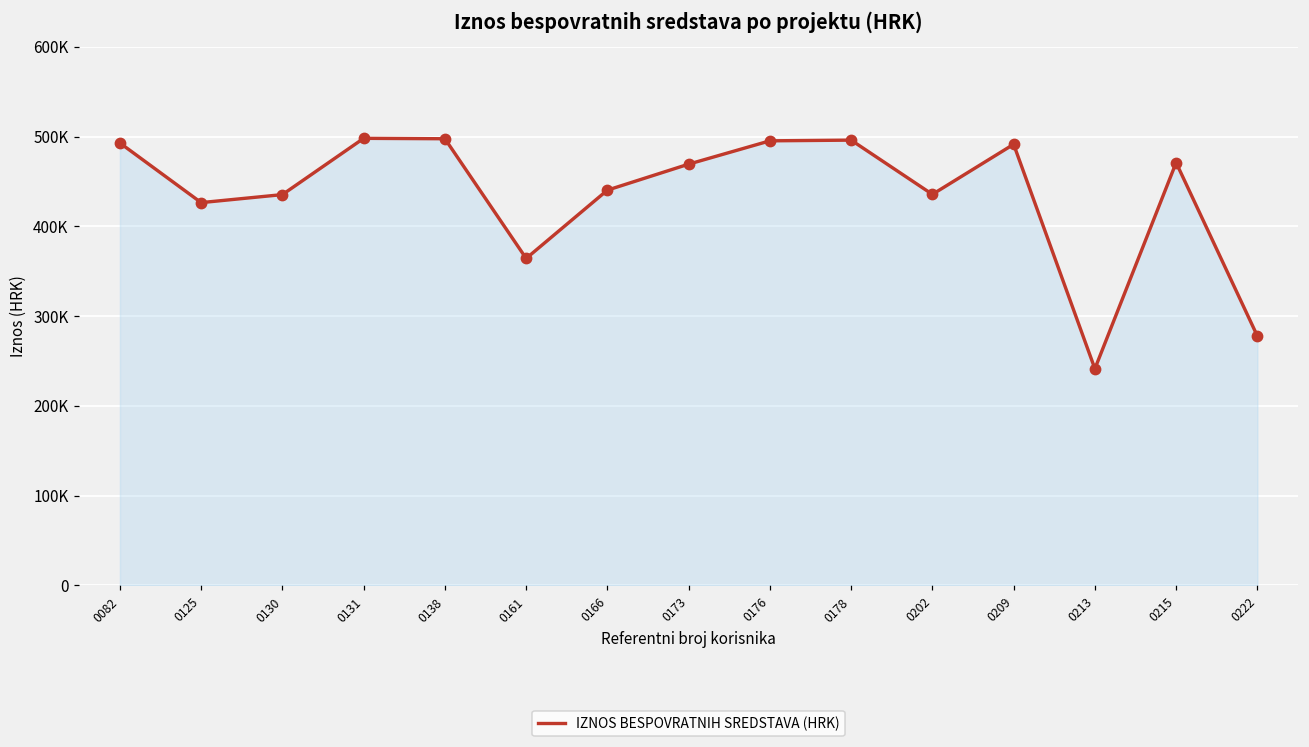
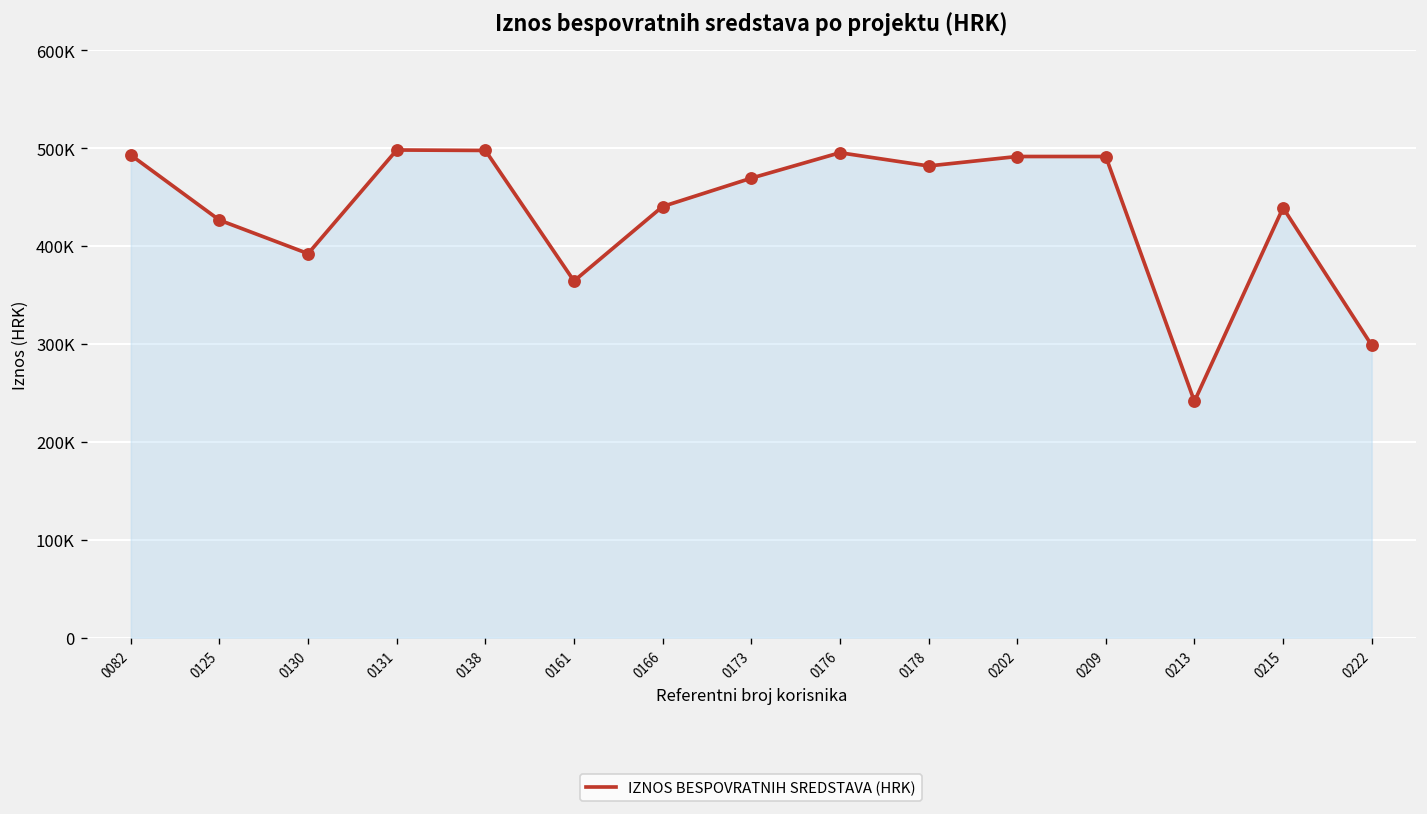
  {
    "0082": 490000,
    "0125": 430000,
-   "0130": 440000,
+   "0130": 390000,
    "0131": 500000,
    "0138": 500000,
    "0161": 360000,
    "0166": 440000,
    "0173": 470000,
    "0176": 500000,
-   "0178": 500000,
-   "0202": 440000,
+   "0178": 480000,
+   "0202": 490000,
    "0209": 490000,
    "0213": 240000,
-   "0215": 470000,
-   "0222": 280000
+   "0215": 440000,
+   "0222": 300000
  }
